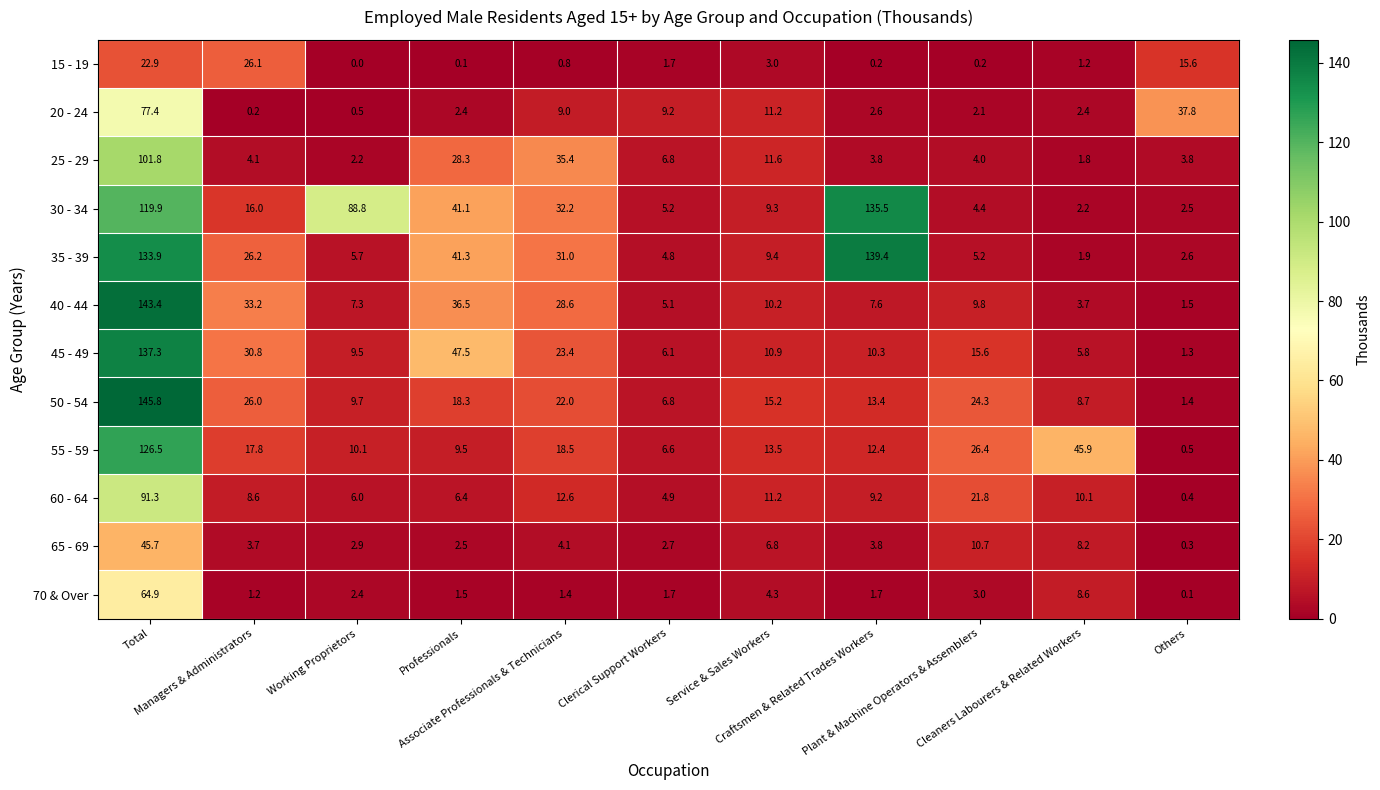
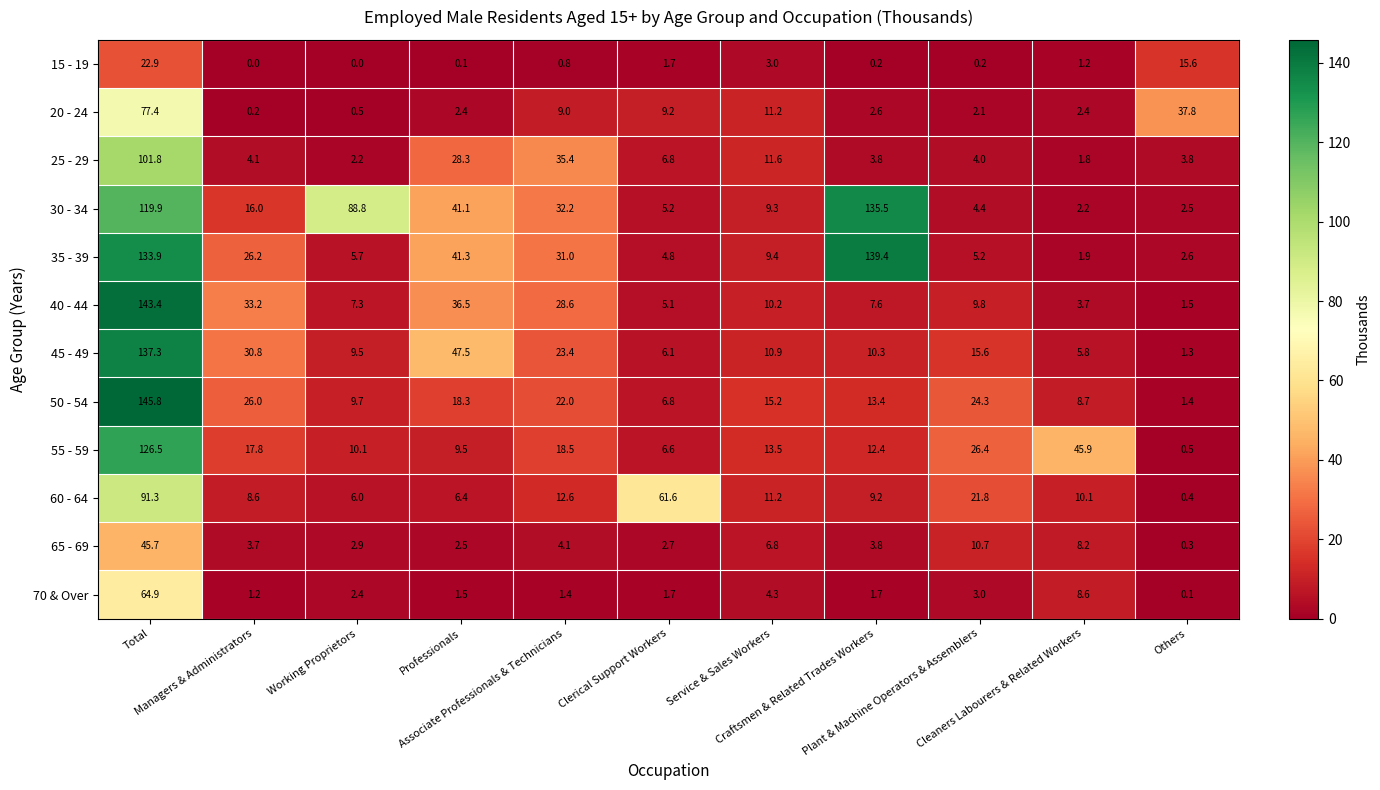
  {
    "15 - 19": {
      "Total": 22.9,
-     "Managers & Administrators": 26.1,
+     "Managers & Administrators": 0.0,
      "Working Proprietors": 0.0,
      "Professionals": 0.1,
      "Associate Professionals & Technicians": 0.8,
      "Clerical Support Workers": 1.7,
      "Service & Sales Workers": 3.0,
      "Craftsmen & Related Trades Workers": 0.2,
      "Plant & Machine Operators & Assemblers": 0.2,
      "Cleaners Labourers & Related Workers": 1.2,
      "Others": 15.6
    },
    "20 - 24": {
      "Total": 77.4,
      "Managers & Administrators": 0.2,
      "Working Proprietors": 0.5,
      "Professionals": 2.4,
      "Associate Professionals & Technicians": 9.0,
      "Clerical Support Workers": 9.2,
      "Service & Sales Workers": 11.2,
      "Craftsmen & Related Trades Workers": 2.6,
      "Plant & Machine Operators & Assemblers": 2.1,
      "Cleaners Labourers & Related Workers": 2.4,
      "Others": 37.8
    },
    "25 - 29": {
      "Total": 101.8,
      "Managers & Administrators": 4.1,
      "Working Proprietors": 2.2,
      "Professionals": 28.3,
      "Associate Professionals & Technicians": 35.4,
      "Clerical Support Workers": 6.8,
      "Service & Sales Workers": 11.6,
      "Craftsmen & Related Trades Workers": 3.8,
      "Plant & Machine Operators & Assemblers": 4.0,
      "Cleaners Labourers & Related Workers": 1.8,
      "Others": 3.8
    },
    "30 - 34": {
      "Total": 119.9,
      "Managers & Administrators": 16.0,
      "Working Proprietors": 88.8,
      "Professionals": 41.1,
      "Associate Professionals & Technicians": 32.2,
      "Clerical Support Workers": 5.2,
      "Service & Sales Workers": 9.3,
      "Craftsmen & Related Trades Workers": 135.5,
      "Plant & Machine Operators & Assemblers": 4.4,
      "Cleaners Labourers & Related Workers": 2.2,
      "Others": 2.5
    },
    "35 - 39": {
      "Total": 133.9,
      "Managers & Administrators": 26.2,
      "Working Proprietors": 5.7,
      "Professionals": 41.3,
      "Associate Professionals & Technicians": 31.0,
      "Clerical Support Workers": 4.8,
      "Service & Sales Workers": 9.4,
      "Craftsmen & Related Trades Workers": 139.4,
      "Plant & Machine Operators & Assemblers": 5.2,
      "Cleaners Labourers & Related Workers": 1.9,
      "Others": 2.6
    },
    "40 - 44": {
      "Total": 143.4,
      "Managers & Administrators": 33.2,
      "Working Proprietors": 7.3,
      "Professionals": 36.5,
      "Associate Professionals & Technicians": 28.6,
      "Clerical Support Workers": 5.1,
      "Service & Sales Workers": 10.2,
      "Craftsmen & Related Trades Workers": 7.6,
      "Plant & Machine Operators & Assemblers": 9.8,
      "Cleaners Labourers & Related Workers": 3.7,
      "Others": 1.5
    },
    "45 - 49": {
      "Total": 137.3,
      "Managers & Administrators": 30.8,
      "Working Proprietors": 9.5,
      "Professionals": 47.5,
      "Associate Professionals & Technicians": 23.4,
      "Clerical Support Workers": 6.1,
      "Service & Sales Workers": 10.9,
      "Craftsmen & Related Trades Workers": 10.3,
      "Plant & Machine Operators & Assemblers": 15.6,
      "Cleaners Labourers & Related Workers": 5.8,
      "Others": 1.3
    },
    "50 - 54": {
      "Total": 145.8,
      "Managers & Administrators": 26.0,
      "Working Proprietors": 9.7,
      "Professionals": 18.3,
      "Associate Professionals & Technicians": 22.0,
      "Clerical Support Workers": 6.8,
      "Service & Sales Workers": 15.2,
      "Craftsmen & Related Trades Workers": 13.4,
      "Plant & Machine Operators & Assemblers": 24.3,
      "Cleaners Labourers & Related Workers": 8.7,
      "Others": 1.4
    },
    "55 - 59": {
      "Total": 126.5,
      "Managers & Administrators": 17.8,
      "Working Proprietors": 10.1,
      "Professionals": 9.5,
      "Associate Professionals & Technicians": 18.5,
      "Clerical Support Workers": 6.6,
      "Service & Sales Workers": 13.5,
      "Craftsmen & Related Trades Workers": 12.4,
      "Plant & Machine Operators & Assemblers": 26.4,
      "Cleaners Labourers & Related Workers": 45.9,
      "Others": 0.5
    },
    "60 - 64": {
      "Total": 91.3,
      "Managers & Administrators": 8.6,
      "Working Proprietors": 6.0,
      "Professionals": 6.4,
      "Associate Professionals & Technicians": 12.6,
-     "Clerical Support Workers": 4.9,
+     "Clerical Support Workers": 61.6,
      "Service & Sales Workers": 11.2,
      "Craftsmen & Related Trades Workers": 9.2,
      "Plant & Machine Operators & Assemblers": 21.8,
      "Cleaners Labourers & Related Workers": 10.1,
      "Others": 0.4
    },
    "65 - 69": {
      "Total": 45.7,
      "Managers & Administrators": 3.7,
      "Working Proprietors": 2.9,
      "Professionals": 2.5,
      "Associate Professionals & Technicians": 4.1,
      "Clerical Support Workers": 2.7,
      "Service & Sales Workers": 6.8,
      "Craftsmen & Related Trades Workers": 3.8,
      "Plant & Machine Operators & Assemblers": 10.7,
      "Cleaners Labourers & Related Workers": 8.2,
      "Others": 0.3
    },
    "70 & Over": {
      "Total": 64.9,
      "Managers & Administrators": 1.2,
      "Working Proprietors": 2.4,
      "Professionals": 1.5,
      "Associate Professionals & Technicians": 1.4,
      "Clerical Support Workers": 1.7,
      "Service & Sales Workers": 4.3,
      "Craftsmen & Related Trades Workers": 1.7,
      "Plant & Machine Operators & Assemblers": 3.0,
      "Cleaners Labourers & Related Workers": 8.6,
      "Others": 0.1
    }
  }
